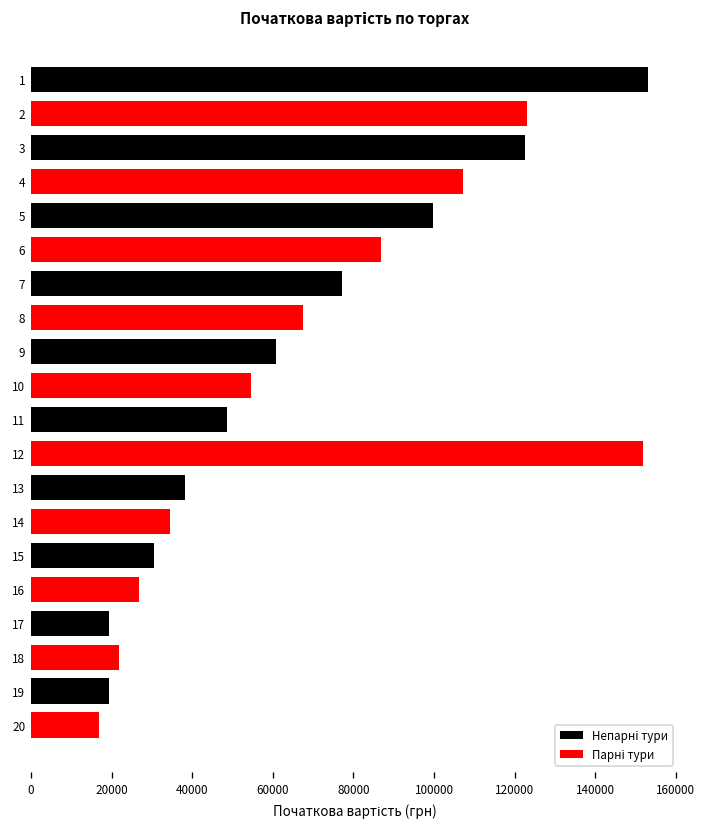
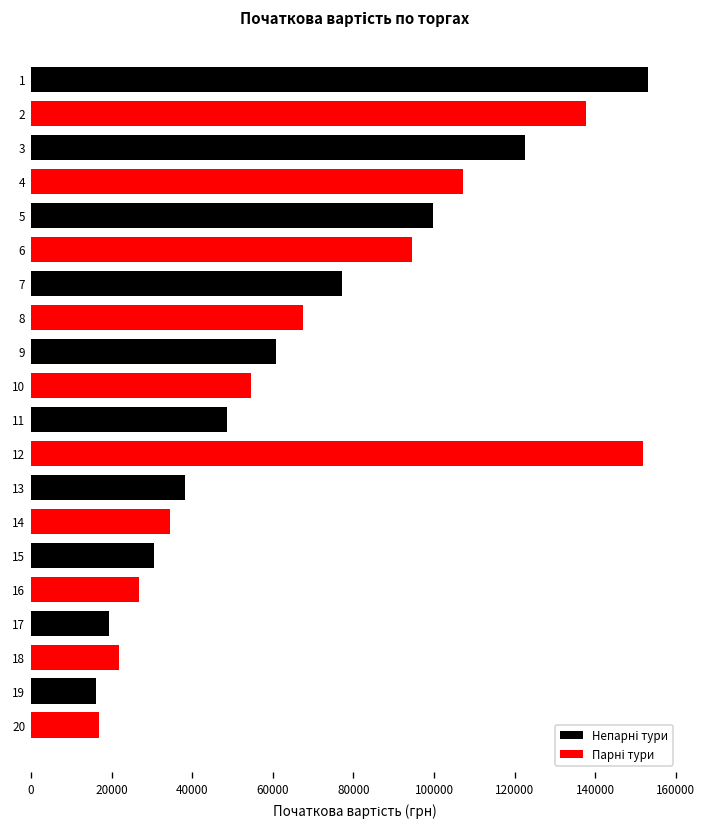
  {
    "1": 153000,
-   "2": 123000,
+   "2": 138000,
    "3": 122000,
    "4": 107000,
    "5": 100000,
-   "6": 87000,
+   "6": 95000,
    "7": 77000,
    "8": 68000,
    "9": 61000,
    "10": 55000,
    "11": 49000,
    "12": 152000,
    "13": 38000,
    "14": 34000,
    "15": 31000,
    "16": 27000,
    "17": 19000,
    "18": 22000,
-   "19": 19000,
+   "19": 16000,
    "20": 17000
  }
